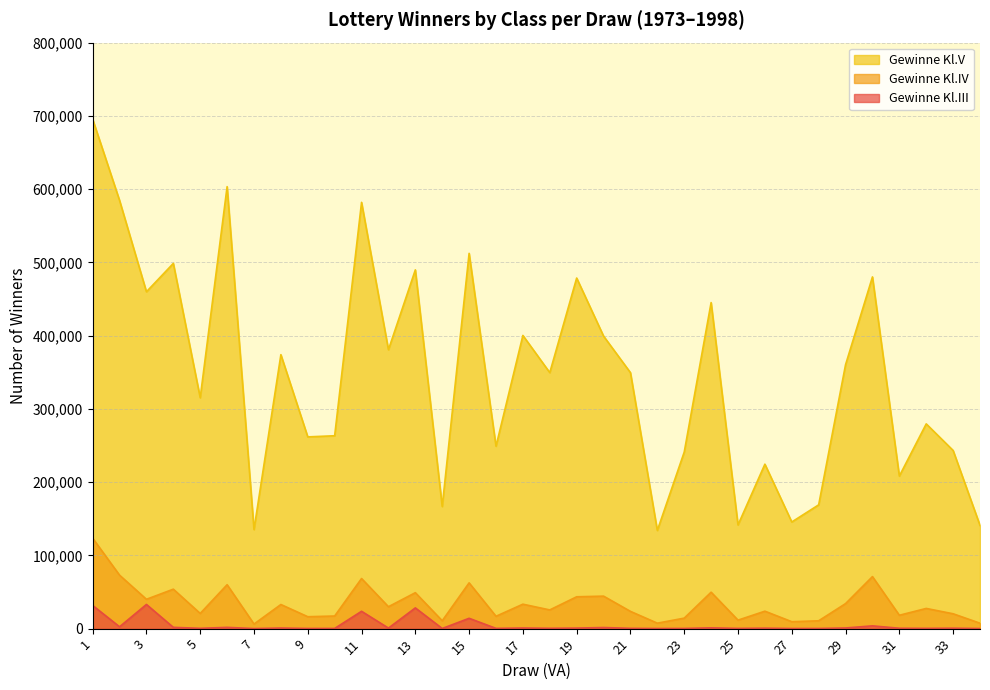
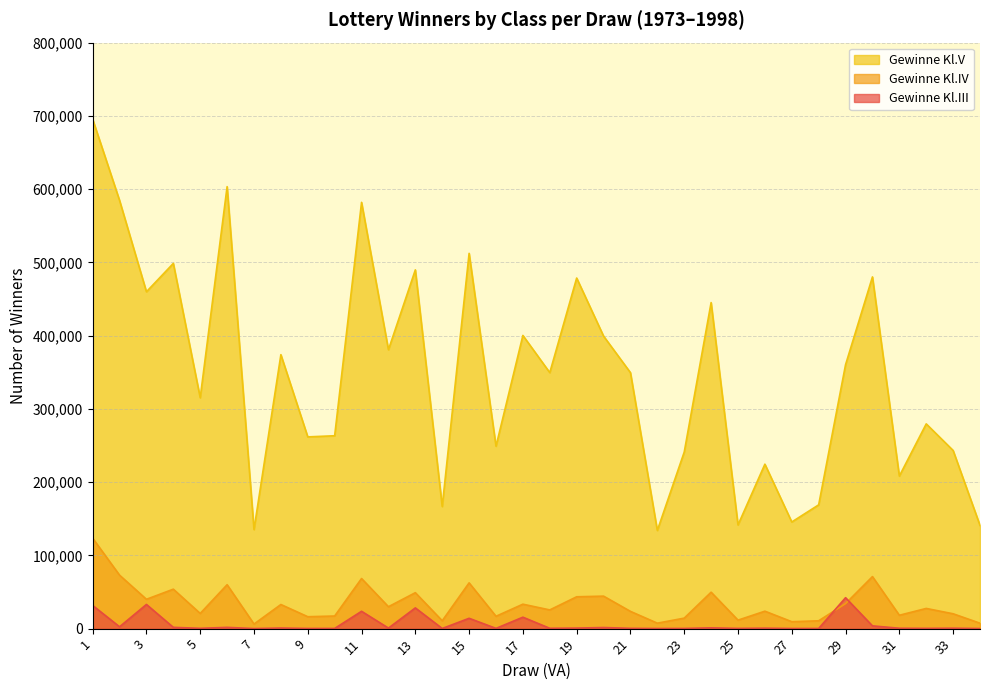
  {
    "Gewinne Kl.III": {
      "1": "30,000",
      "3": "30,000",
      "5": "0",
      "7": "0",
      "9": "0",
      "11": "20,000",
      "13": "30,000",
      "15": "10,000",
-     "17": "0",
+     "17": "20,000",
      "19": "0",
      "21": "0",
      "23": "0",
      "25": "0",
      "27": "0",
-     "29": "0",
+     "29": "40,000",
      "31": "0",
      "33": "0"
    }
  }
